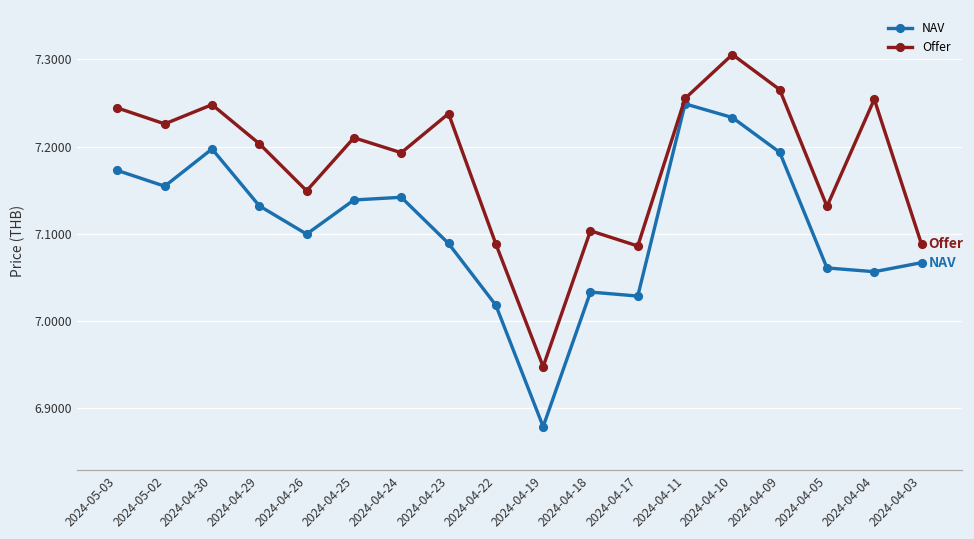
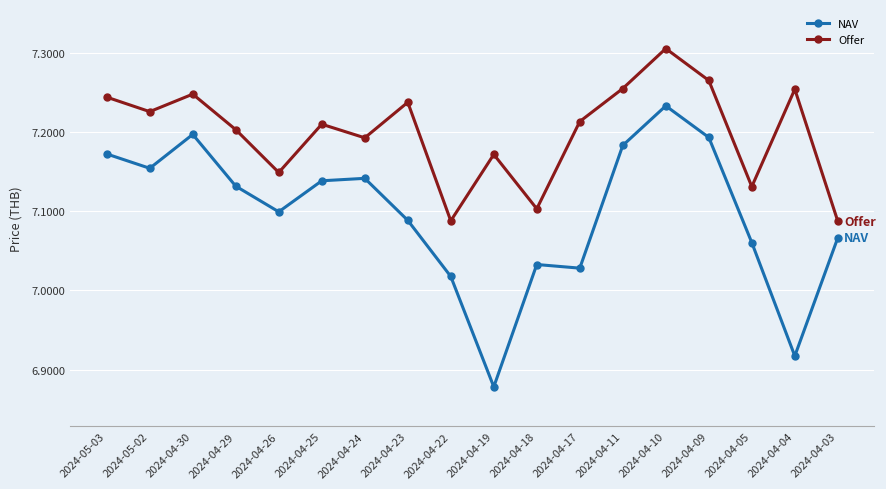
  {
    "NAV": {
      "2024-05-03": 7.17,
      "2024-05-02": 7.15,
      "2024-04-30": 7.20,
      "2024-04-29": 7.13,
      "2024-04-26": 7.10,
      "2024-04-25": 7.14,
      "2024-04-24": 7.14,
      "2024-04-23": 7.09,
      "2024-04-22": 7.02,
      "2024-04-19": 6.88,
      "2024-04-18": 7.03,
      "2024-04-17": 7.03,
-     "2024-04-11": 7.25,
+     "2024-04-11": 7.18,
      "2024-04-10": 7.23,
      "2024-04-09": 7.19,
      "2024-04-05": 7.06,
-     "2024-04-04": 7.06,
+     "2024-04-04": 6.92,
      "2024-04-03": 7.07
    },
    "Offer": {
      "2024-05-03": 7.24,
      "2024-05-02": 7.23,
      "2024-04-30": 7.25,
      "2024-04-29": 7.20,
      "2024-04-26": 7.15,
      "2024-04-25": 7.21,
      "2024-04-24": 7.19,
      "2024-04-23": 7.24,
      "2024-04-22": 7.09,
-     "2024-04-19": 6.95,
+     "2024-04-19": 7.17,
      "2024-04-18": 7.10,
-     "2024-04-17": 7.09,
+     "2024-04-17": 7.21,
      "2024-04-11": 7.26,
      "2024-04-10": 7.31,
      "2024-04-09": 7.27,
      "2024-04-05": 7.13,
      "2024-04-04": 7.25,
      "2024-04-03": 7.09
    }
  }
